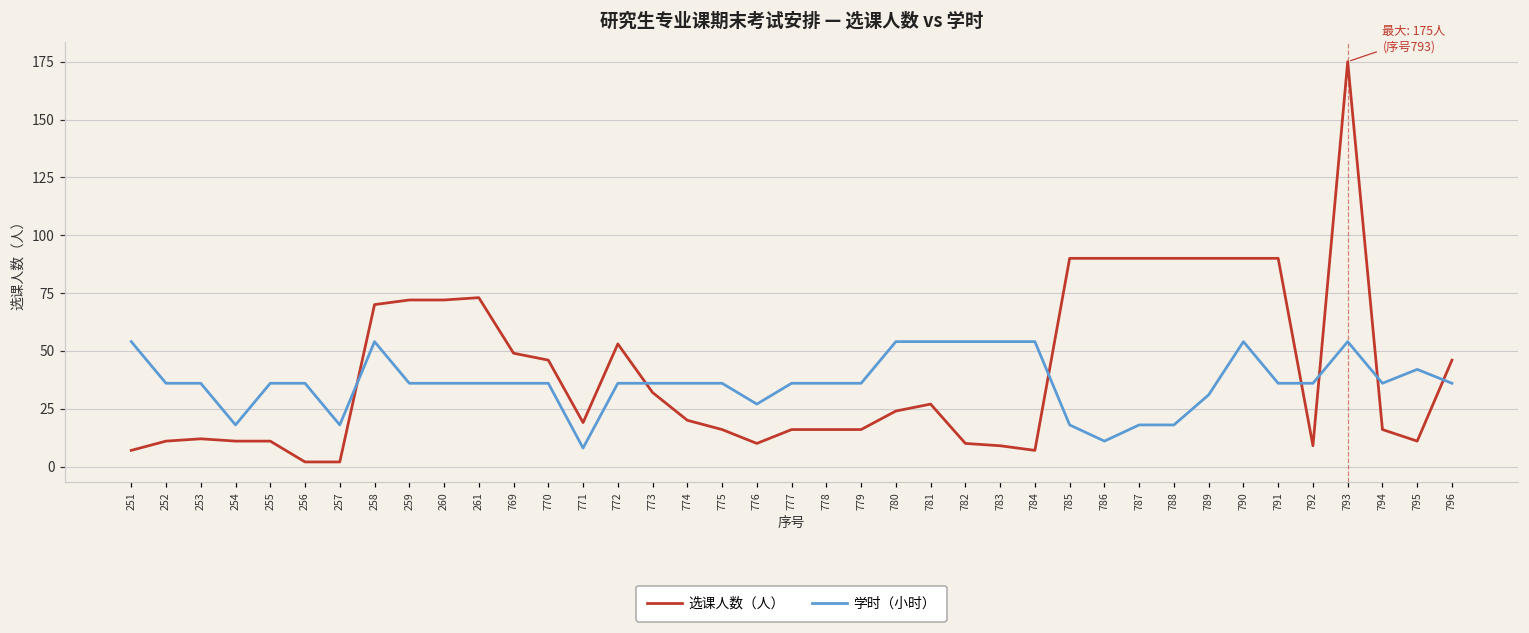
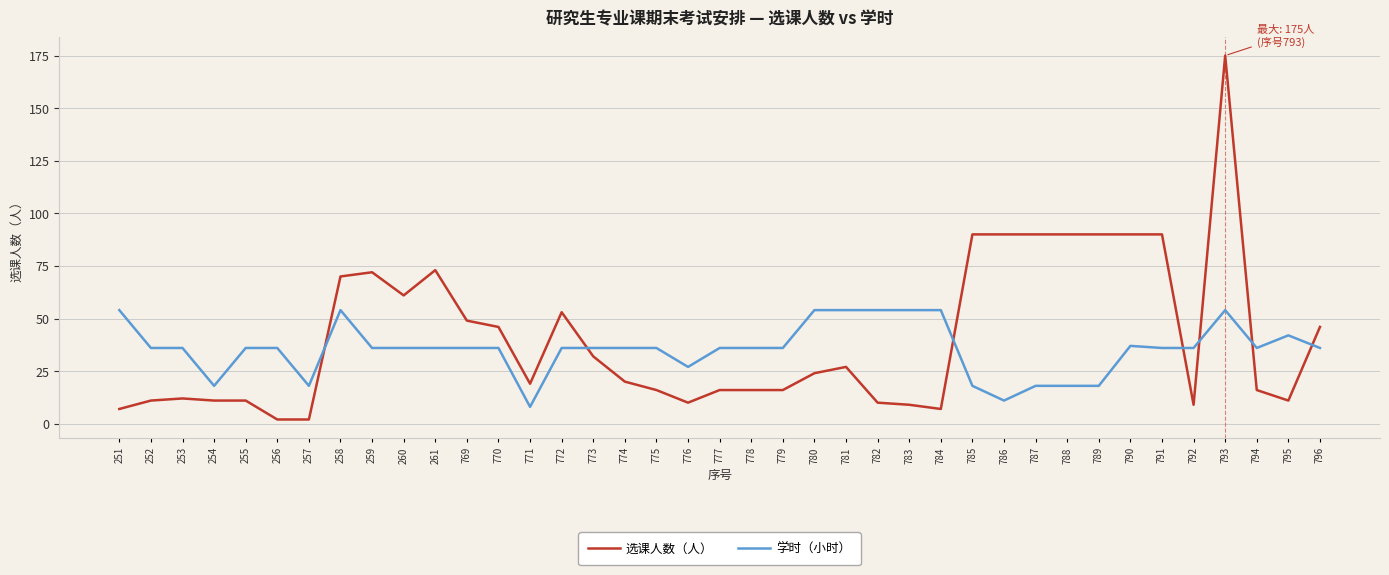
  {
    "选课人数（人）": {
      "251": 7,
      "252": 11,
      "253": 12,
      "254": 11,
      "255": 11,
      "256": 2,
      "257": 2,
      "258": 70,
      "259": 72,
-     "260": 72,
+     "260": 61,
      "261": 73,
      "769": 49,
      "770": 46,
      "771": 19,
      "772": 53,
      "773": 32,
      "774": 20,
      "775": 16,
      "776": 10,
      "777": 16,
      "778": 16,
      "779": 16,
      "780": 24,
      "781": 27,
      "782": 10,
      "783": 9,
      "784": 7,
      "785": 90,
      "786": 90,
      "787": 90,
      "788": 90,
      "789": 90,
      "790": 90,
      "791": 90,
      "792": 9,
      "794": 16,
      "795": 11,
      "796": 46
    },
    "学时（小时）": {
      "251": 54,
      "252": 36,
      "253": 36,
      "254": 18,
      "255": 36,
      "256": 36,
      "257": 18,
      "258": 54,
      "259": 36,
      "260": 36,
      "261": 36,
      "769": 36,
      "770": 36,
      "771": 8,
      "772": 36,
      "773": 36,
      "774": 36,
      "775": 36,
      "776": 27,
      "777": 36,
      "778": 36,
      "779": 36,
      "780": 54,
      "781": 54,
      "782": 54,
      "783": 54,
      "784": 54,
      "785": 18,
      "786": 11,
      "787": 18,
      "788": 18,
-     "789": 31,
-     "790": 54,
+     "789": 18,
+     "790": 37,
      "791": 36,
      "792": 36,
      "793": 54,
      "794": 36,
      "795": 42,
      "796": 36
    }
  }
